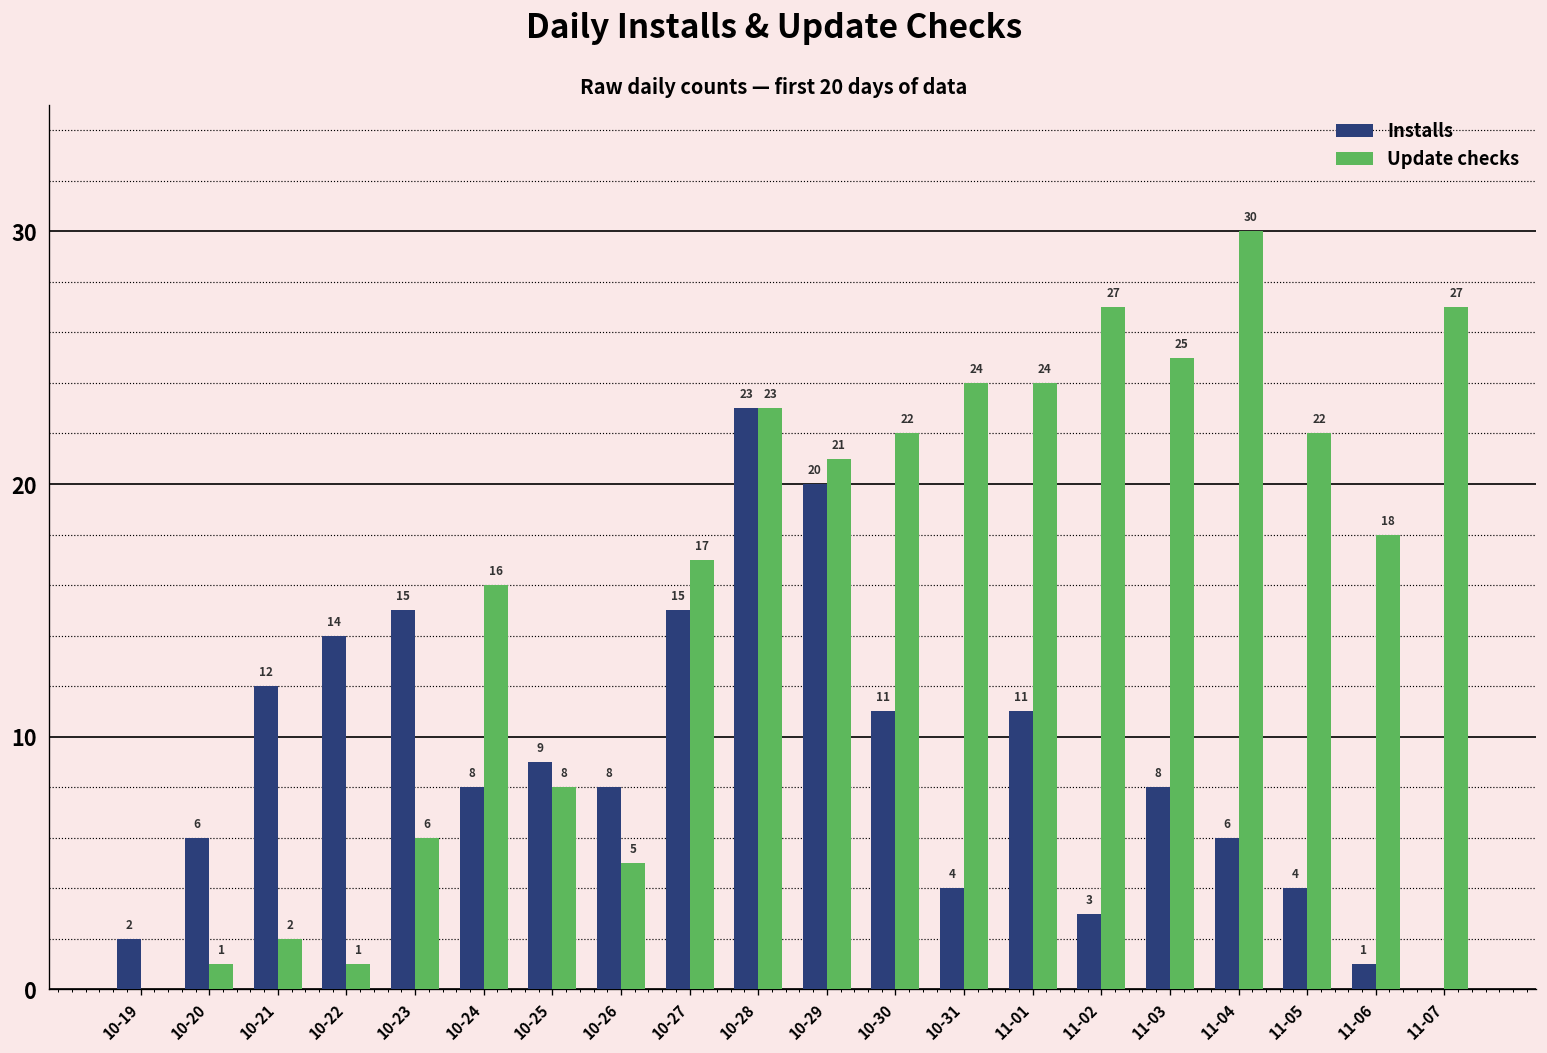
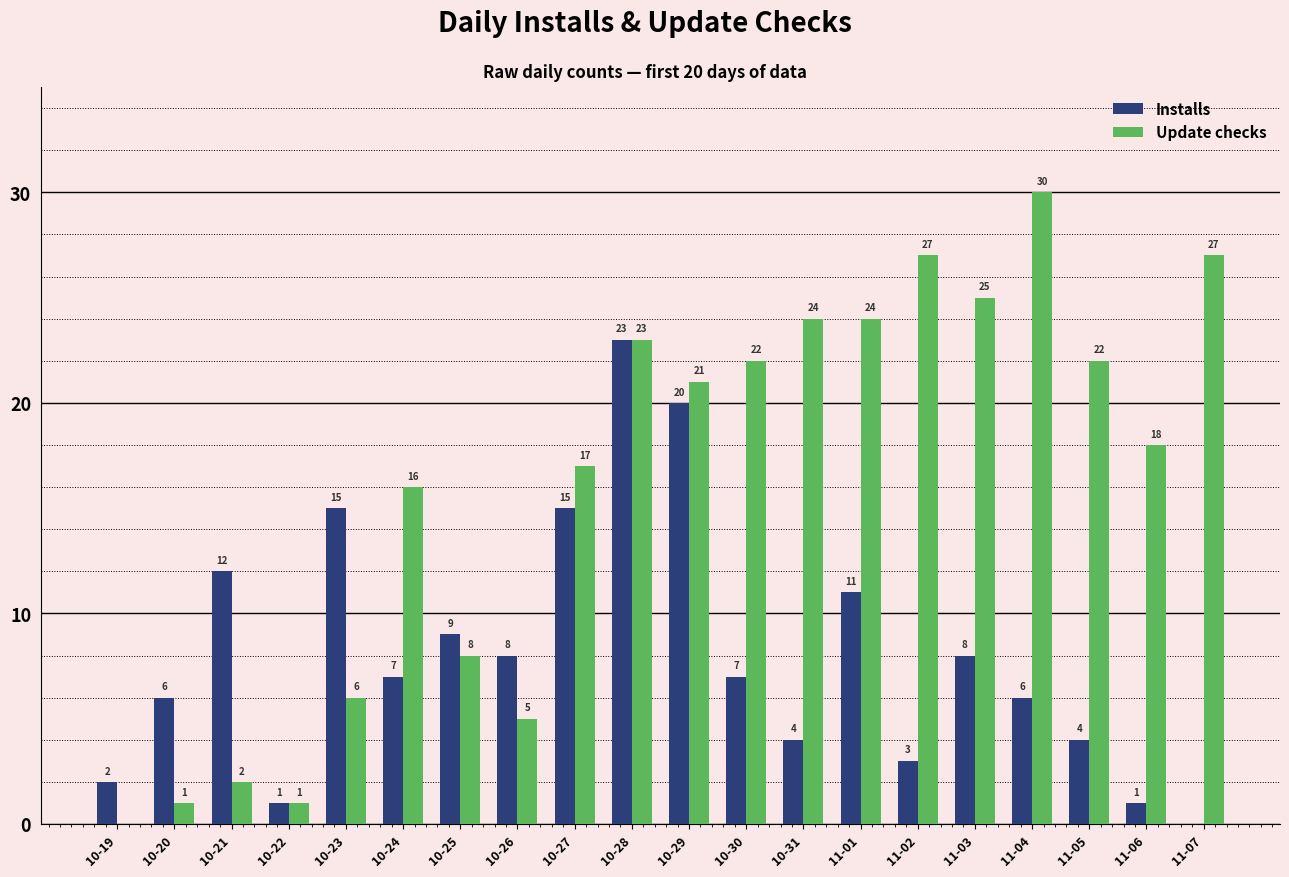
  {
    "Installs": {
      "10-19": 2,
      "10-20": 6,
      "10-21": 12,
-     "10-22": 14,
+     "10-22": 1,
      "10-23": 15,
-     "10-24": 8,
+     "10-24": 7,
      "10-25": 9,
      "10-26": 8,
      "10-27": 15,
      "10-28": 23,
      "10-29": 20,
-     "10-30": 11,
+     "10-30": 7,
      "10-31": 4,
      "11-01": 11,
      "11-02": 3,
      "11-03": 8,
      "11-04": 6,
      "11-05": 4,
      "11-06": 1
    },
    "Update checks": {
      "10-20": 1,
      "10-21": 2,
      "10-22": 1,
      "10-23": 6,
      "10-24": 16,
      "10-25": 8,
      "10-26": 5,
      "10-27": 17,
      "10-28": 23,
      "10-29": 21,
      "10-30": 22,
      "10-31": 24,
      "11-01": 24,
      "11-02": 27,
      "11-03": 25,
      "11-04": 30,
      "11-05": 22,
      "11-06": 18,
      "11-07": 27
    }
  }
